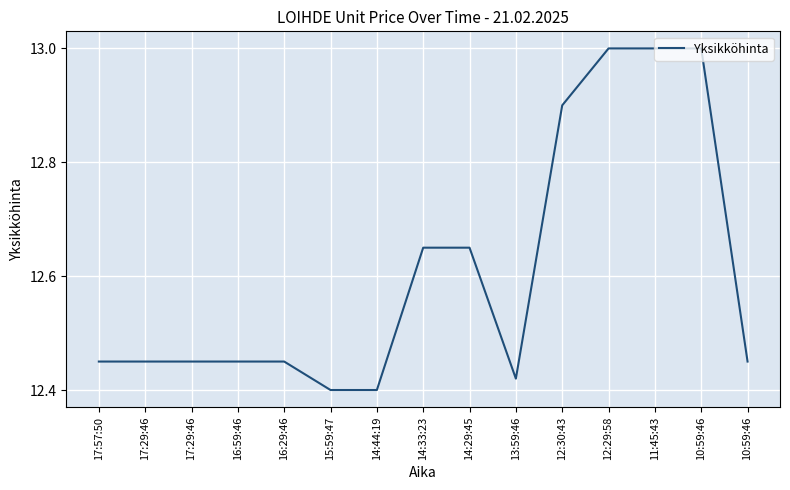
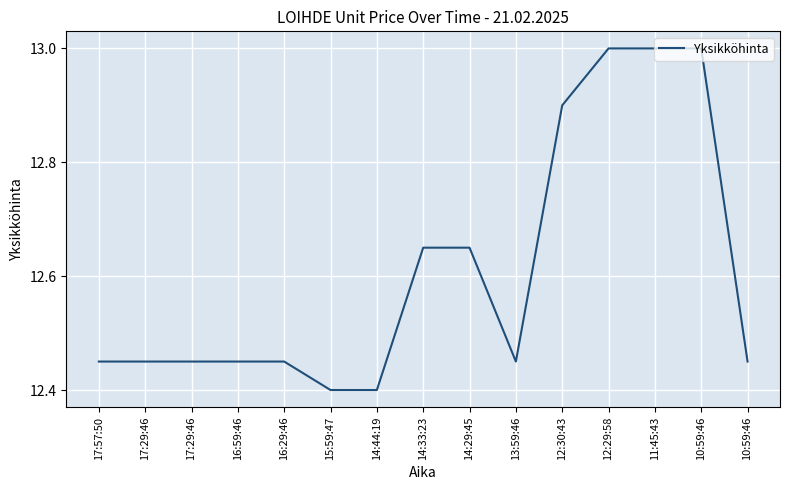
  {
    "17:57:50": 12.45,
    "16:59:46": 12.45,
    "16:29:46": 12.45,
    "15:59:47": 12.40,
    "14:44:19": 12.40,
    "14:33:23": 12.65,
    "14:29:45": 12.65,
-   "13:59:46": 12.42,
+   "13:59:46": 12.45,
    "12:30:43": 12.90,
    "12:29:58": 13.00
  }
